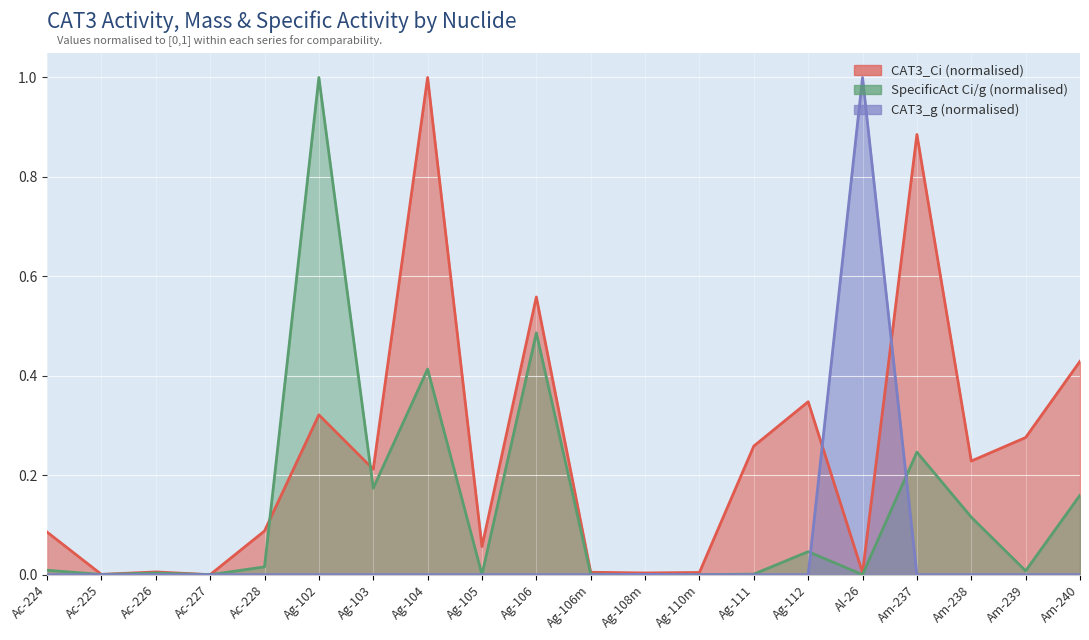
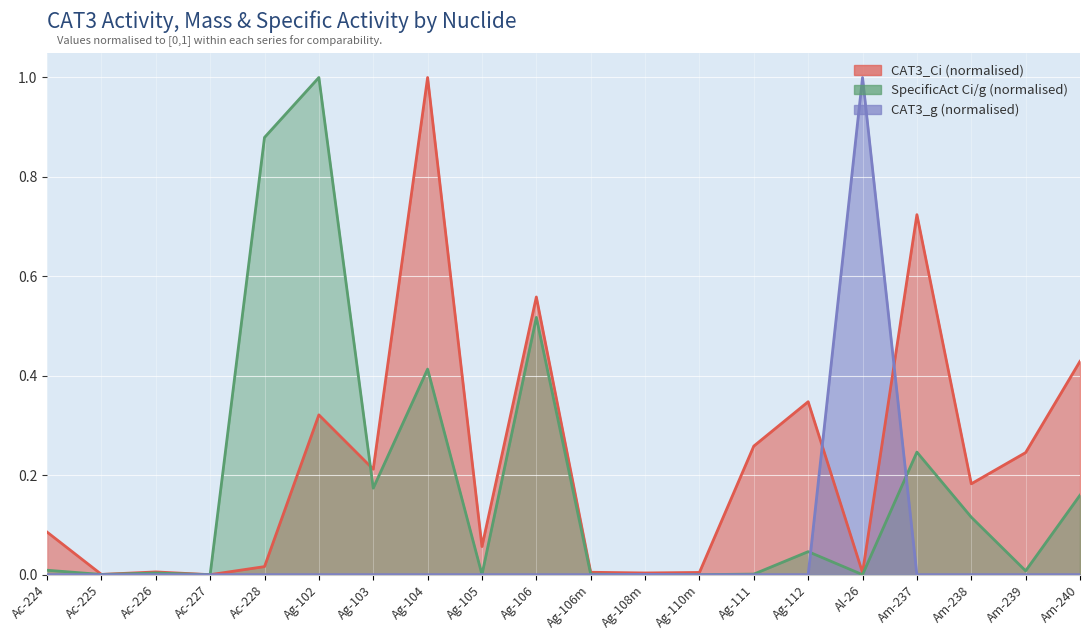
  {
    "CAT3_Ci (normalised)": {
      "Ac-224": 0.09,
-     "Ac-228": 0.09,
+     "Ac-228": 0.02,
      "Ag-102": 0.32,
      "Ag-103": 0.21,
      "Ag-104": 1.00,
      "Ag-105": 0.06,
      "Ag-106": 0.56,
      "Ag-111": 0.26,
      "Ag-112": 0.35,
-     "Am-237": 0.89,
-     "Am-238": 0.23,
-     "Am-239": 0.28,
+     "Am-237": 0.72,
+     "Am-238": 0.18,
+     "Am-239": 0.25,
      "Am-240": 0.43
    },
    "SpecificAct Ci/g (normalised)": {
      "Ac-224": 0.01,
-     "Ac-228": 0.02,
+     "Ac-228": 0.88,
      "Ag-102": 1.00,
      "Ag-103": 0.17,
      "Ag-104": 0.41,
-     "Ag-106": 0.49,
+     "Ag-106": 0.52,
      "Ag-112": 0.05,
      "Am-237": 0.25,
      "Am-238": 0.12,
      "Am-239": 0.01,
      "Am-240": 0.16
    },
    "CAT3_g (normalised)": {
      "Ac-224": 0.00,
      "Ac-228": 0.00,
      "Ag-102": 0.00,
      "Ag-103": 0.00,
      "Ag-104": 0.00,
      "Ag-106": 0.00,
      "Ag-112": 0.00,
      "Al-26": 1.00,
      "Am-237": 0.00,
      "Am-238": 0.00,
      "Am-239": 0.00,
      "Am-240": 0.00
    }
  }
